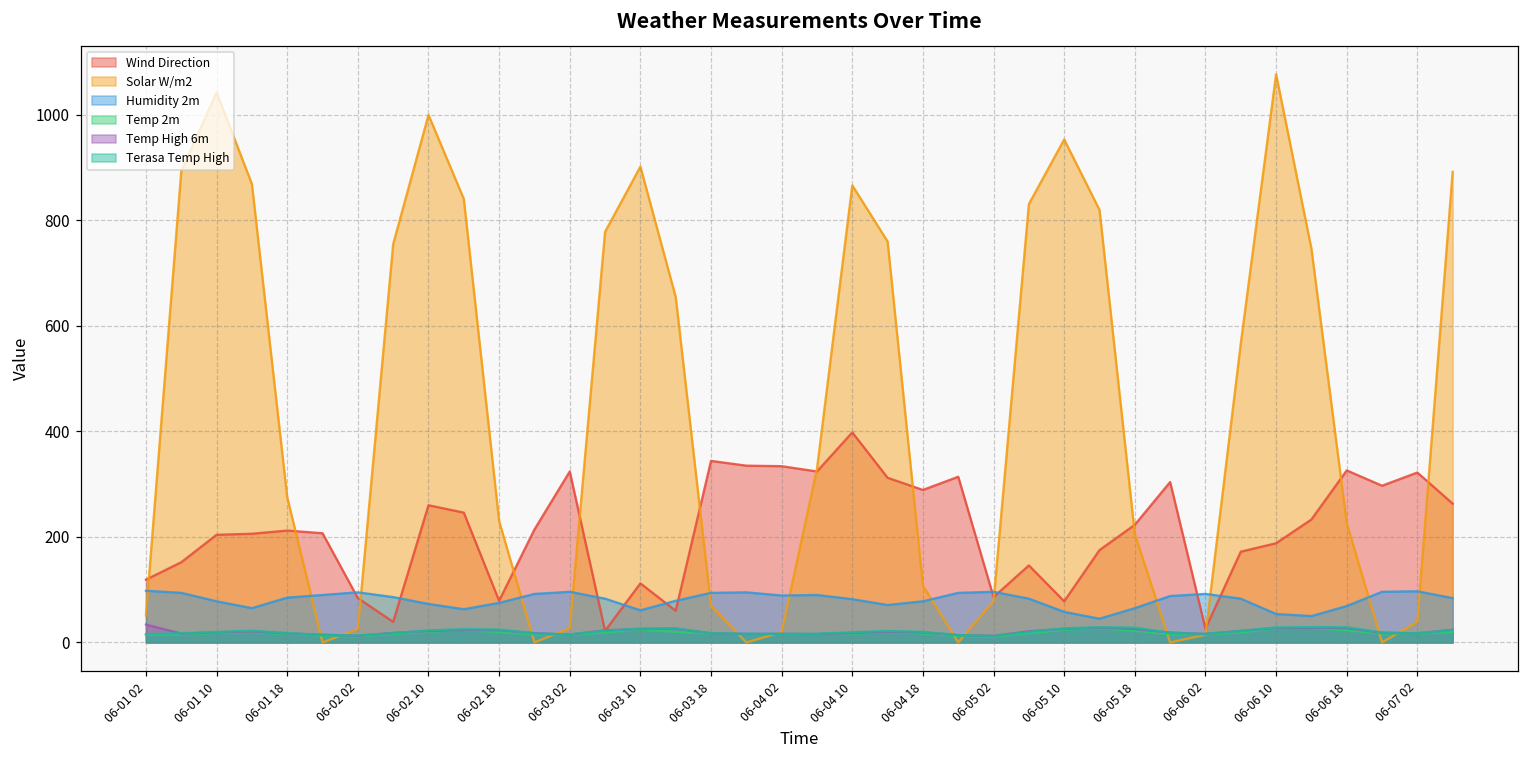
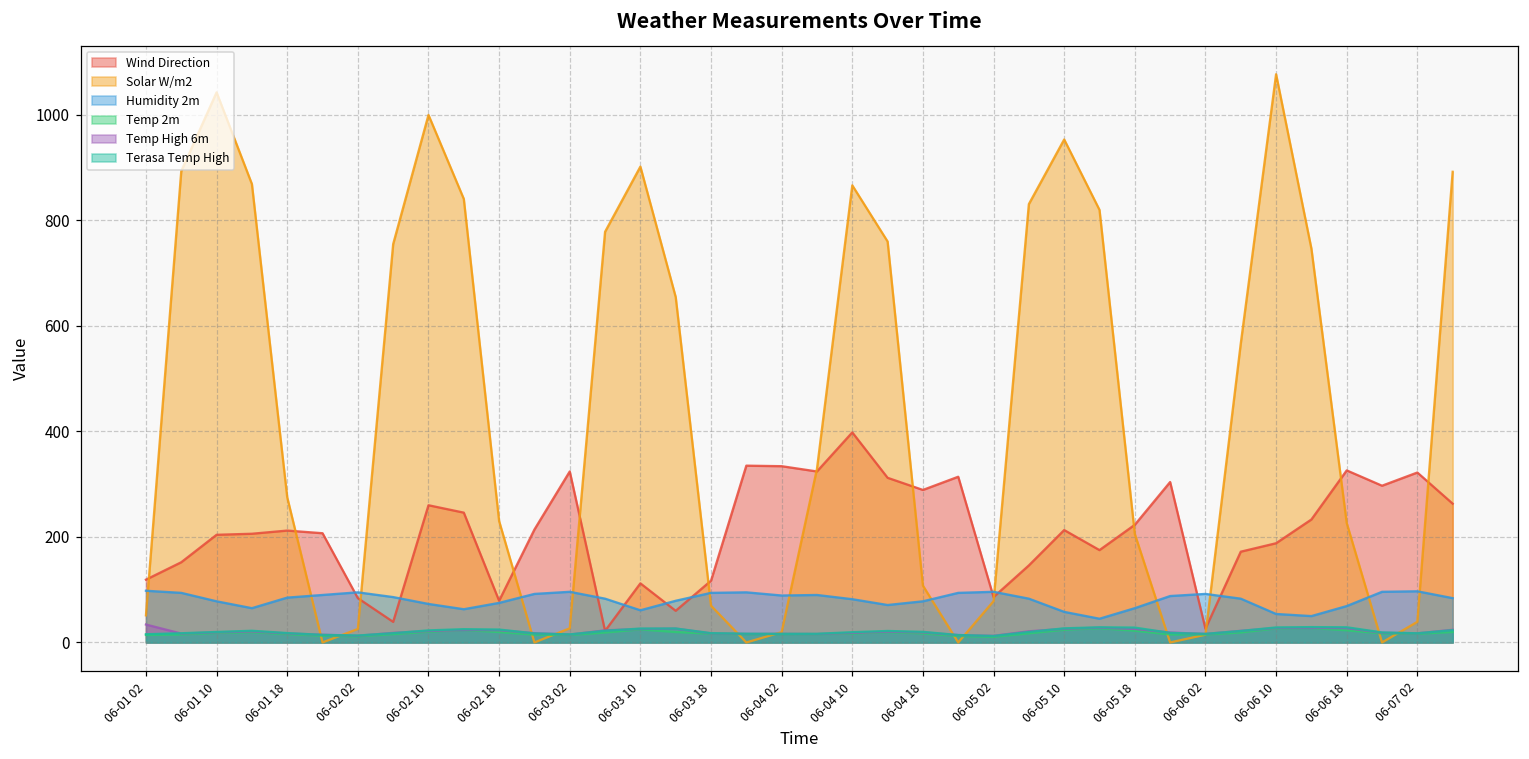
  {
    "Wind Direction": {
      "06-01 02": 120,
      "06-01 10": 200,
      "06-01 18": 210,
      "06-02 02": 80,
      "06-02 10": 260,
      "06-03 02": 320,
      "06-03 10": 110,
-     "06-03 18": 340,
+     "06-03 18": 120,
      "06-04 02": 330,
      "06-04 10": 400,
      "06-04 18": 290,
      "06-05 02": 90,
-     "06-05 10": 80,
+     "06-05 10": 210,
      "06-05 18": 220,
      "06-06 02": 30,
      "06-06 10": 190,
      "06-06 18": 330,
      "06-07 02": 320
    },
    "Solar W/m2": {
      "06-01 02": 50,
      "06-01 18": 280,
      "06-02 02": 30,
      "06-02 10": 1000,
      "06-02 18": 230,
      "06-03 02": 30,
      "06-03 10": 900,
      "06-03 18": 70,
      "06-04 10": 870,
      "06-04 18": 110,
      "06-05 02": 80,
      "06-05 10": 950,
      "06-05 18": 210,
      "06-06 10": 1080,
      "06-06 18": 230,
      "06-07 02": 40
    },
    "Temp High 6m": {
      "06-01 02": 30
    }
  }
